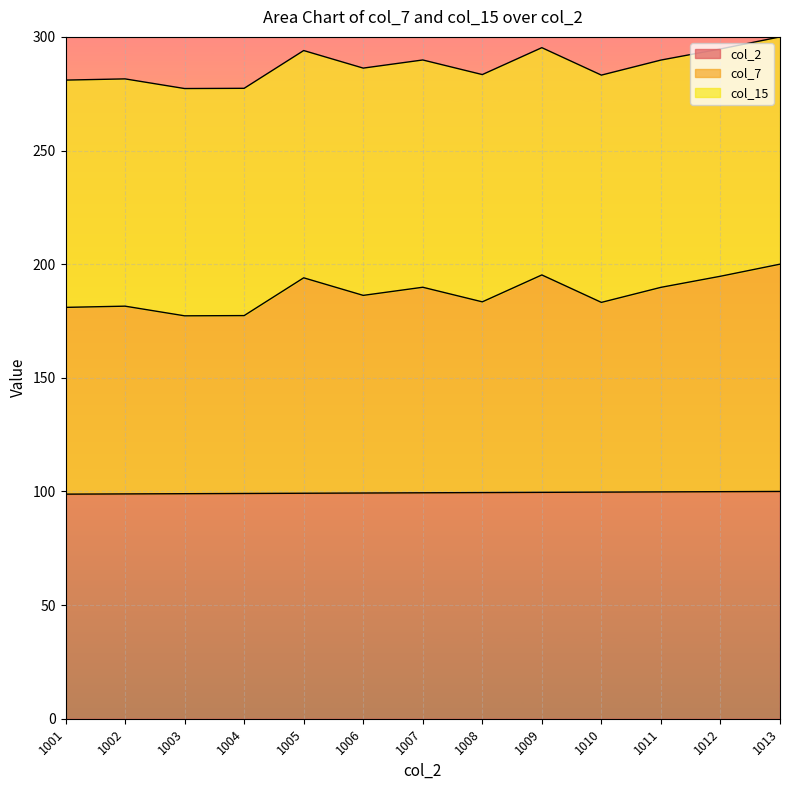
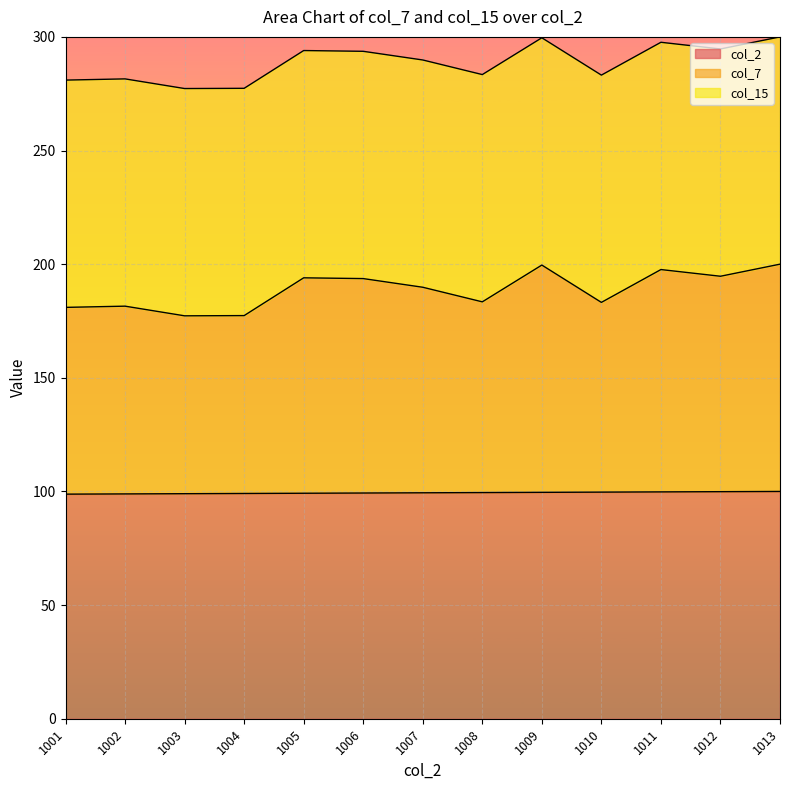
  {
    "col_2": {
      "1001": 99,
      "1002": 99,
      "1003": 99,
      "1004": 99,
      "1005": 99,
      "1006": 99,
      "1007": 99,
      "1008": 100,
      "1009": 100,
      "1010": 100,
      "1011": 100,
      "1012": 100,
      "1013": 100
    },
    "col_7": {
      "1001": 82,
      "1002": 83,
      "1003": 78,
      "1004": 78,
      "1005": 95,
-     "1006": 87,
+     "1006": 94,
      "1007": 90,
      "1008": 84,
-     "1009": 96,
+     "1009": 100,
      "1010": 83,
-     "1011": 90,
+     "1011": 98,
      "1012": 95,
      "1013": 100
    },
    "col_15": {
      "1001": 100,
      "1002": 100,
      "1003": 100,
      "1004": 100,
      "1005": 100,
      "1006": 100,
      "1007": 100,
      "1008": 100,
      "1009": 100,
      "1010": 100,
      "1011": 100,
      "1013": 100
    }
  }
